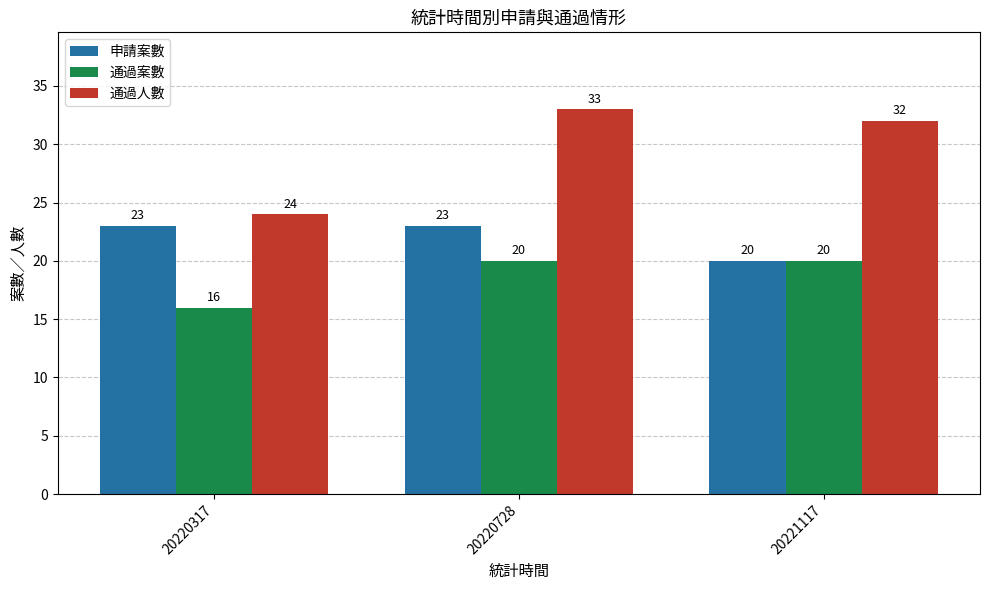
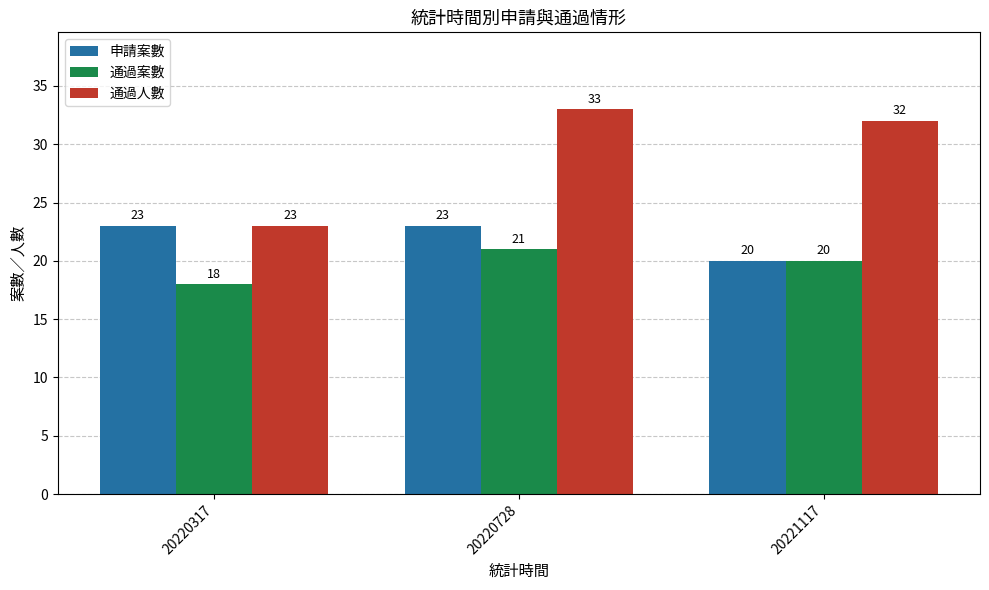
  {
    "申請案數": {
      "20220317": 23,
      "20220728": 23,
      "20221117": 20
    },
    "通過案數": {
-     "20220317": 16,
-     "20220728": 20,
+     "20220317": 18,
+     "20220728": 21,
      "20221117": 20
    },
    "通過人數": {
-     "20220317": 24,
+     "20220317": 23,
      "20220728": 33,
      "20221117": 32
    }
  }
